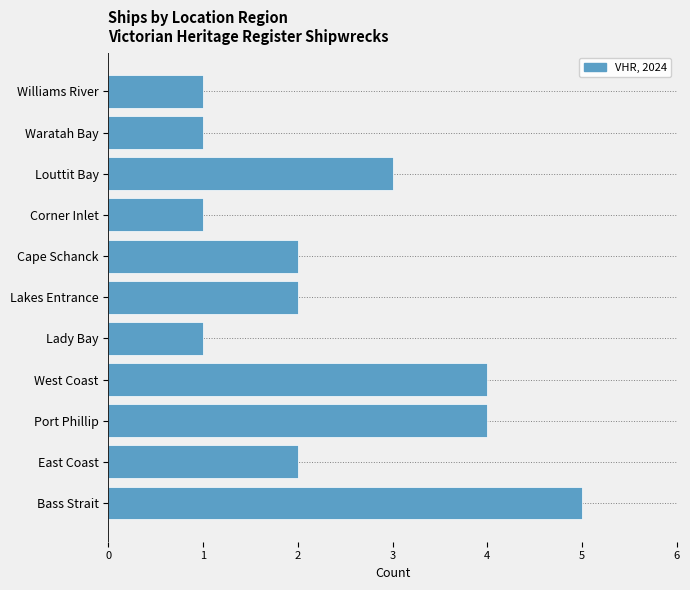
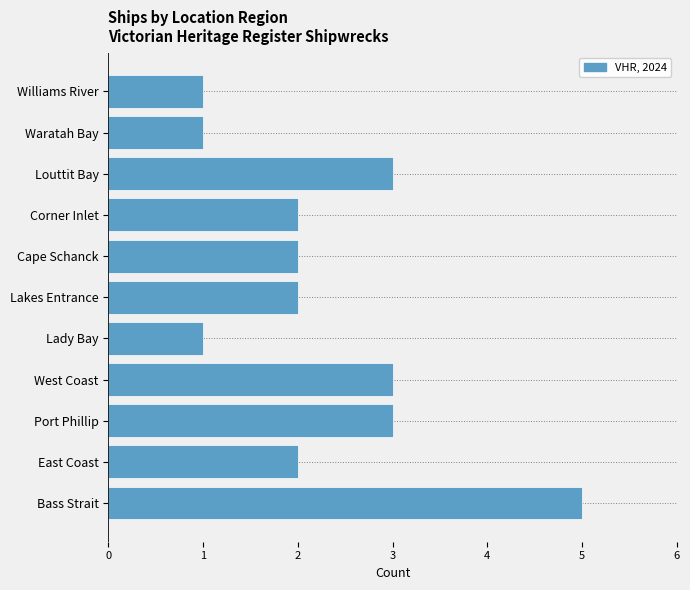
  {
    "Williams River": 1,
    "Waratah Bay": 1,
    "Louttit Bay": 3,
-   "Corner Inlet": 1,
+   "Corner Inlet": 2,
    "Cape Schanck": 2,
    "Lakes Entrance": 2,
    "Lady Bay": 1,
-   "West Coast": 4,
-   "Port Phillip": 4,
+   "West Coast": 3,
+   "Port Phillip": 3,
    "East Coast": 2,
    "Bass Strait": 5
  }
